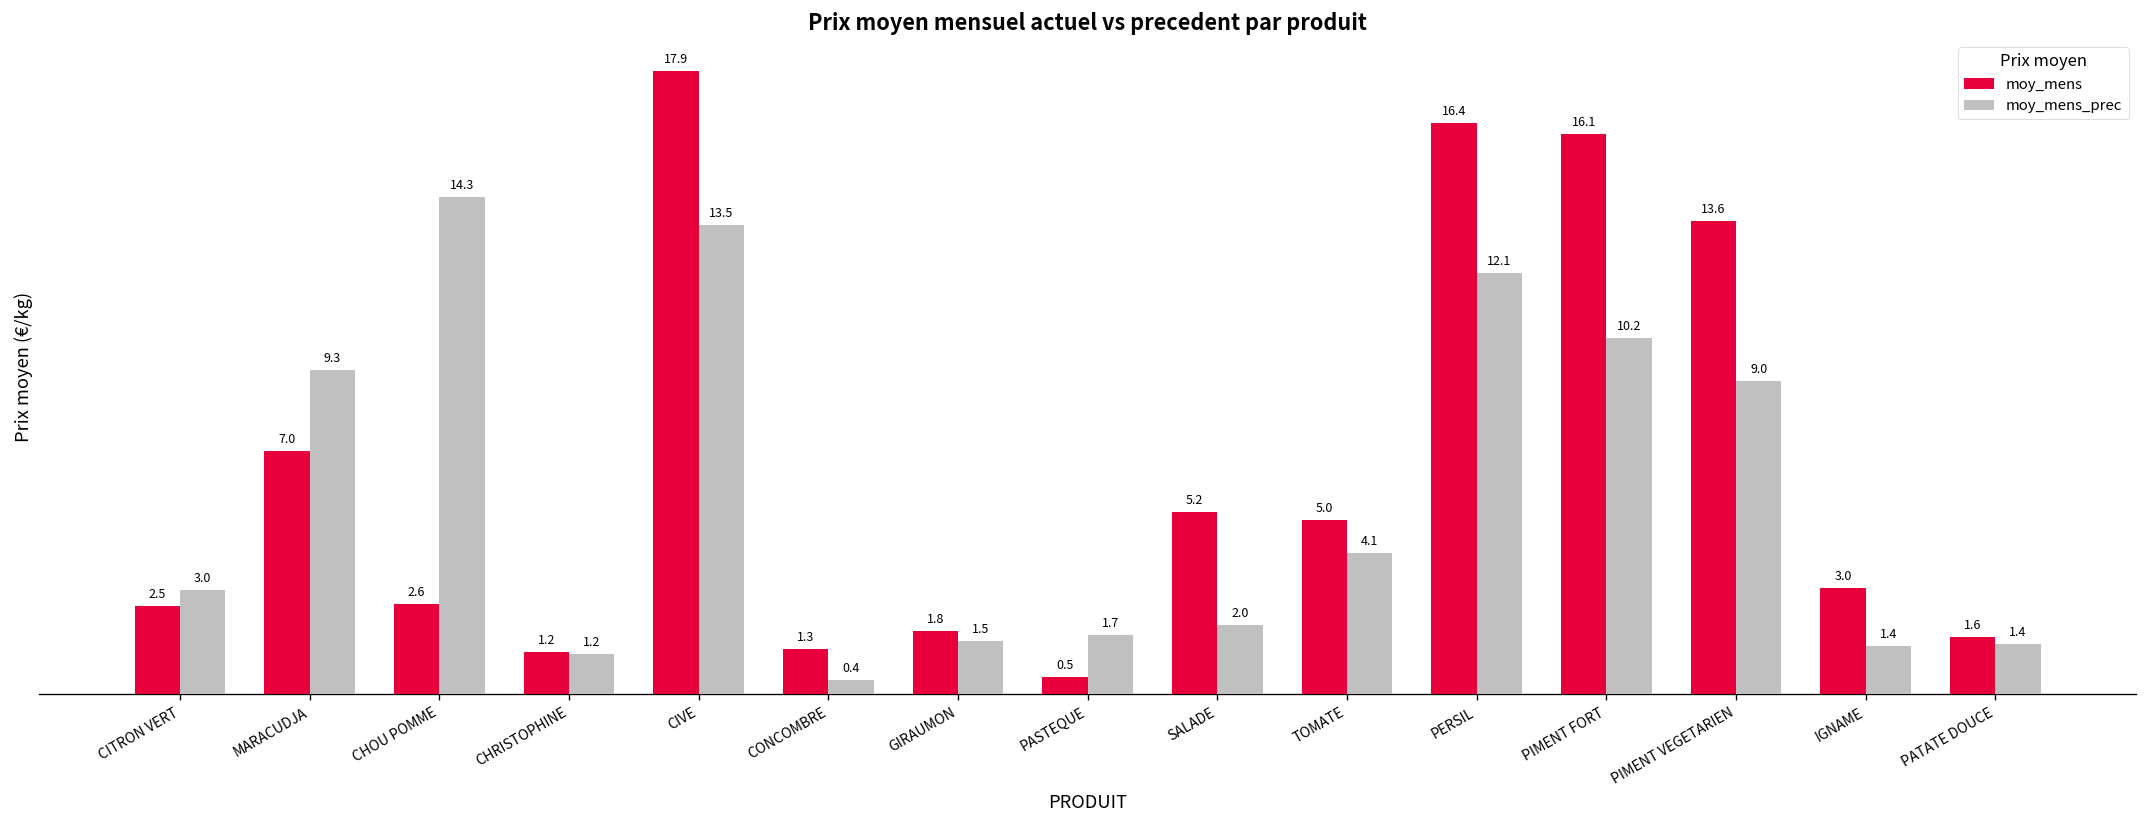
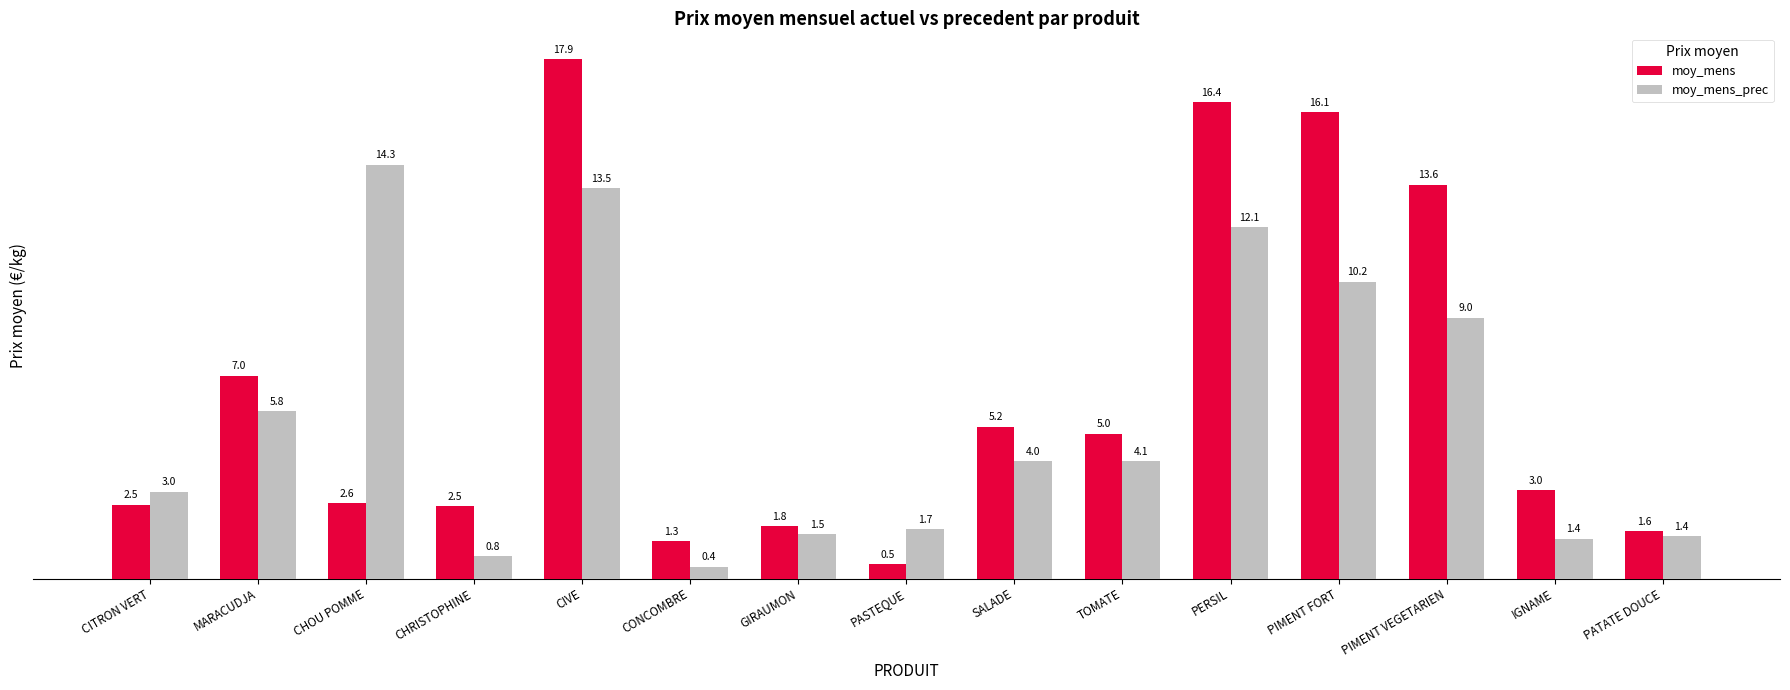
  {
    "moy_mens": {
      "CITRON VERT": 2.5,
      "MARACUDJA": 7.0,
      "CHOU POMME": 2.6,
-     "CHRISTOPHINE": 1.2,
+     "CHRISTOPHINE": 2.5,
      "CIVE": 17.9,
      "CONCOMBRE": 1.3,
      "GIRAUMON": 1.8,
      "PASTEQUE": 0.5,
      "SALADE": 5.2,
      "TOMATE": 5.0,
      "PERSIL": 16.4,
      "PIMENT FORT": 16.1,
      "PIMENT VEGETARIEN": 13.6,
      "IGNAME": 3.0,
      "PATATE DOUCE": 1.6
    },
    "moy_mens_prec": {
      "CITRON VERT": 3.0,
-     "MARACUDJA": 9.3,
+     "MARACUDJA": 5.8,
      "CHOU POMME": 14.3,
-     "CHRISTOPHINE": 1.2,
+     "CHRISTOPHINE": 0.8,
      "CIVE": 13.5,
      "CONCOMBRE": 0.4,
      "GIRAUMON": 1.5,
      "PASTEQUE": 1.7,
-     "SALADE": 2.0,
+     "SALADE": 4.0,
      "TOMATE": 4.1,
      "PERSIL": 12.1,
      "PIMENT FORT": 10.2,
      "PIMENT VEGETARIEN": 9.0,
      "IGNAME": 1.4,
      "PATATE DOUCE": 1.4
    }
  }
